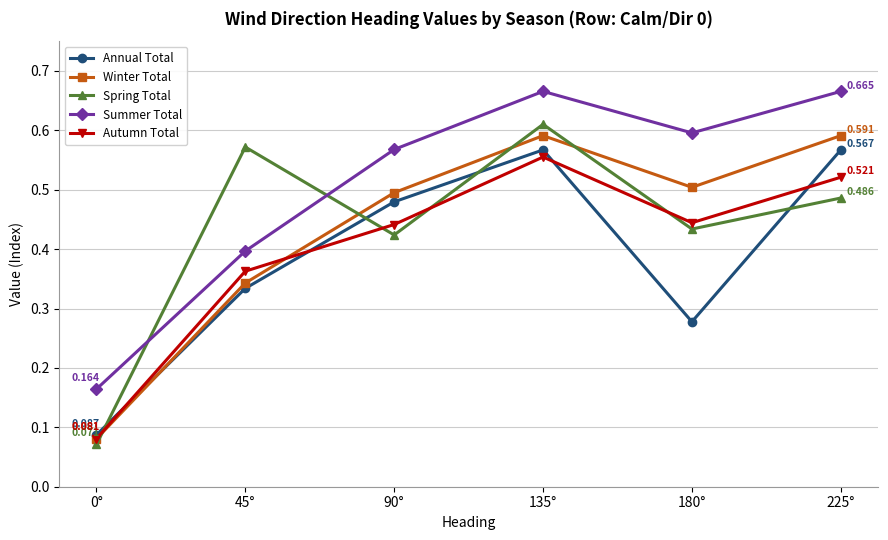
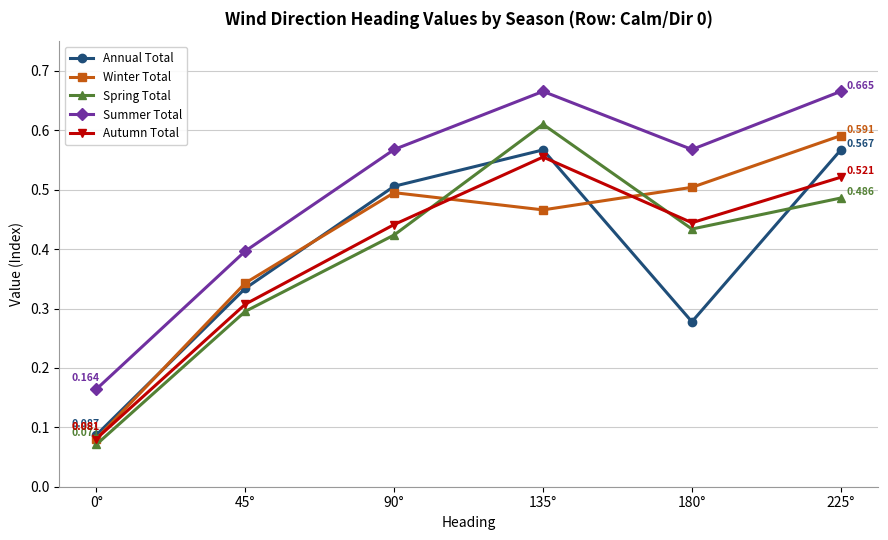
  {
    "Annual Total": {
      "45°": 0.33,
-     "90°": 0.48,
+     "90°": 0.51,
      "135°": 0.57,
      "180°": 0.28
    },
    "Winter Total": {
      "45°": 0.34,
      "90°": 0.50,
-     "135°": 0.59,
+     "135°": 0.47,
      "180°": 0.50
    },
    "Spring Total": {
-     "45°": 0.57,
+     "45°": 0.30,
      "90°": 0.42,
      "135°": 0.61,
      "180°": 0.43
    },
    "Summer Total": {
      "45°": 0.40,
      "90°": 0.57,
      "135°": 0.67,
-     "180°": 0.60
+     "180°": 0.57
    },
    "Autumn Total": {
-     "45°": 0.36,
+     "45°": 0.31,
      "90°": 0.44,
      "135°": 0.56,
      "180°": 0.44
    }
  }
